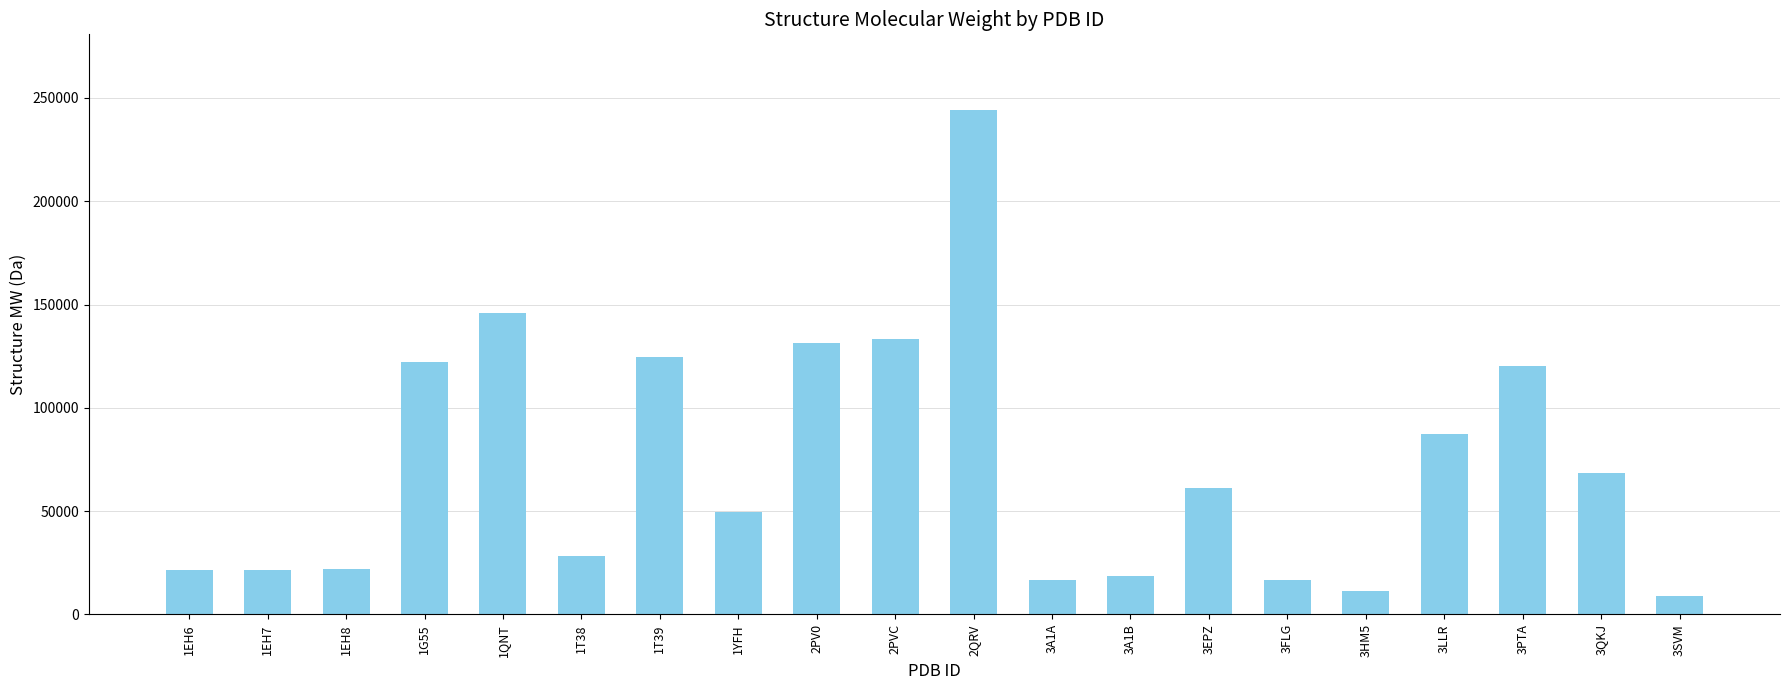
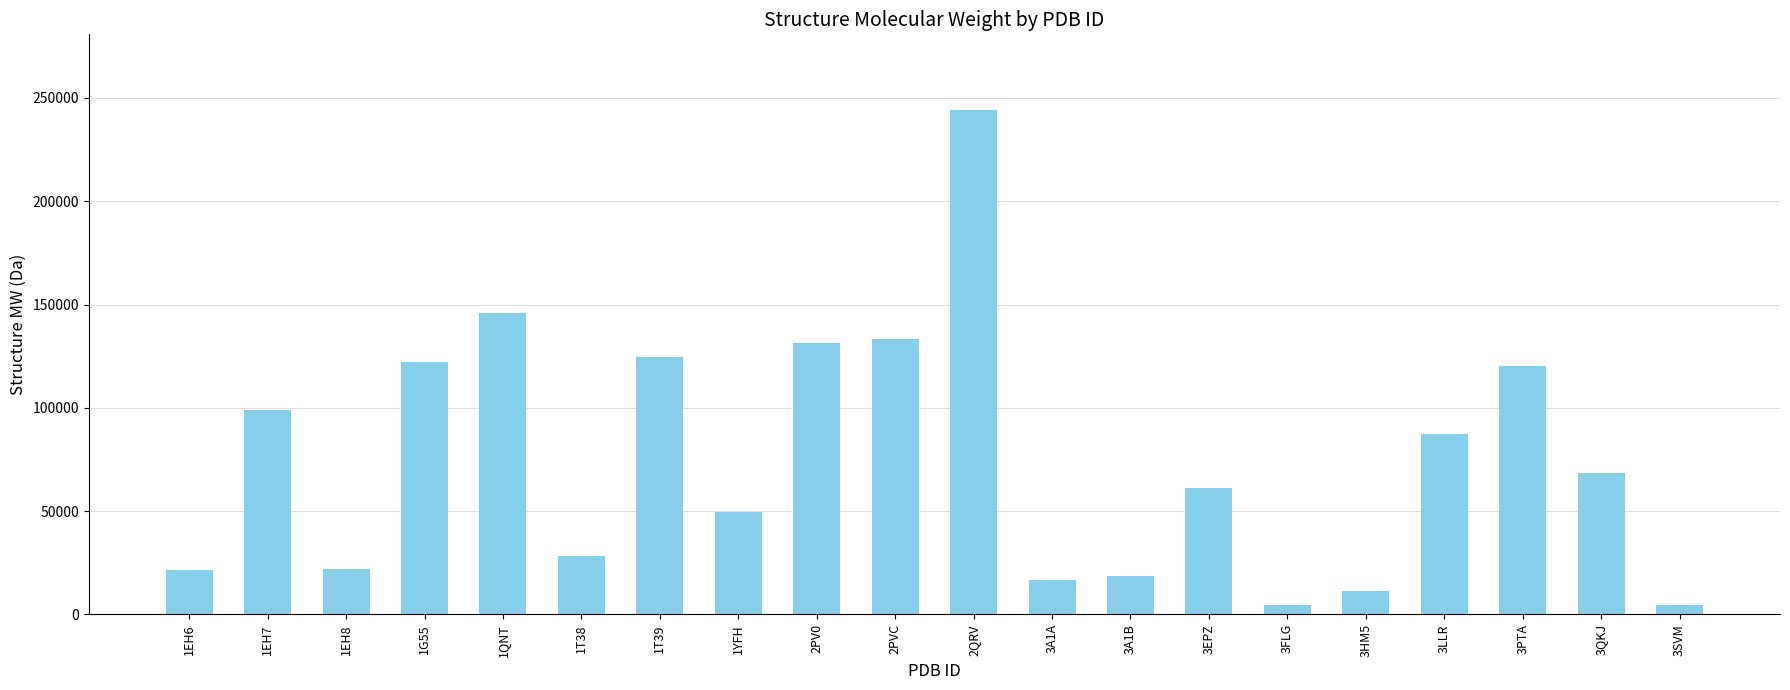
  {
    "1EH6": 22000,
-   "1EH7": 22000,
+   "1EH7": 99000,
    "1EH8": 22000,
    "1G55": 122000,
    "1QNT": 146000,
    "1T38": 28000,
    "1T39": 125000,
    "1YFH": 49000,
    "2PV0": 131000,
    "2PVC": 134000,
    "2QRV": 244000,
    "3A1A": 17000,
    "3A1B": 19000,
    "3EPZ": 61000,
-   "3FLG": 17000,
+   "3FLG": 4000,
    "3HM5": 11000,
    "3LLR": 87000,
    "3PTA": 120000,
    "3QKJ": 68000,
-   "3SVM": 9000
+   "3SVM": 4000
  }
